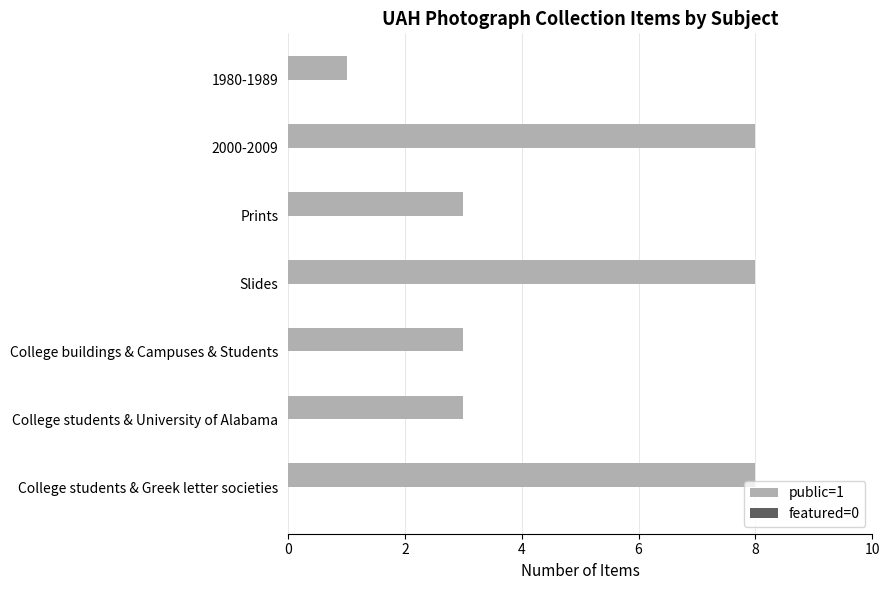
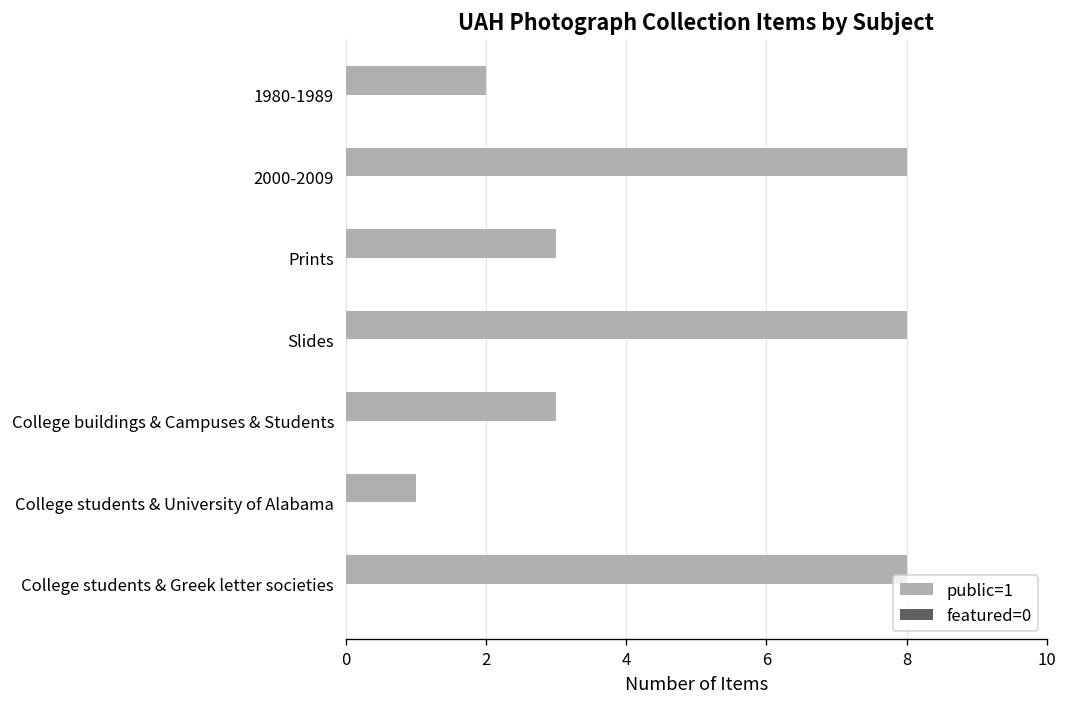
  {
    "public=1": {
-     "1980-1989": 1,
+     "1980-1989": 2,
      "2000-2009": 8,
      "Prints": 3,
      "Slides": 8,
      "College buildings & Campuses & Students": 3,
-     "College students & University of Alabama": 3,
+     "College students & University of Alabama": 1,
      "College students & Greek letter societies": 8
    },
    "featured=0": {
      "1980-1989": 0,
      "2000-2009": 0,
      "Prints": 0,
      "Slides": 0,
      "College buildings & Campuses & Students": 0,
      "College students & University of Alabama": 0,
      "College students & Greek letter societies": 0
    }
  }
